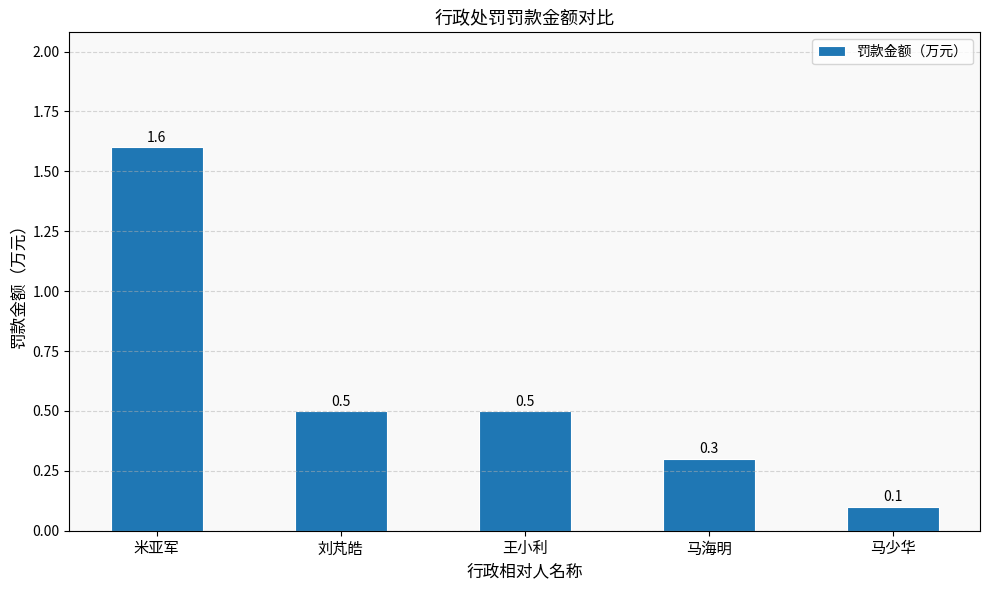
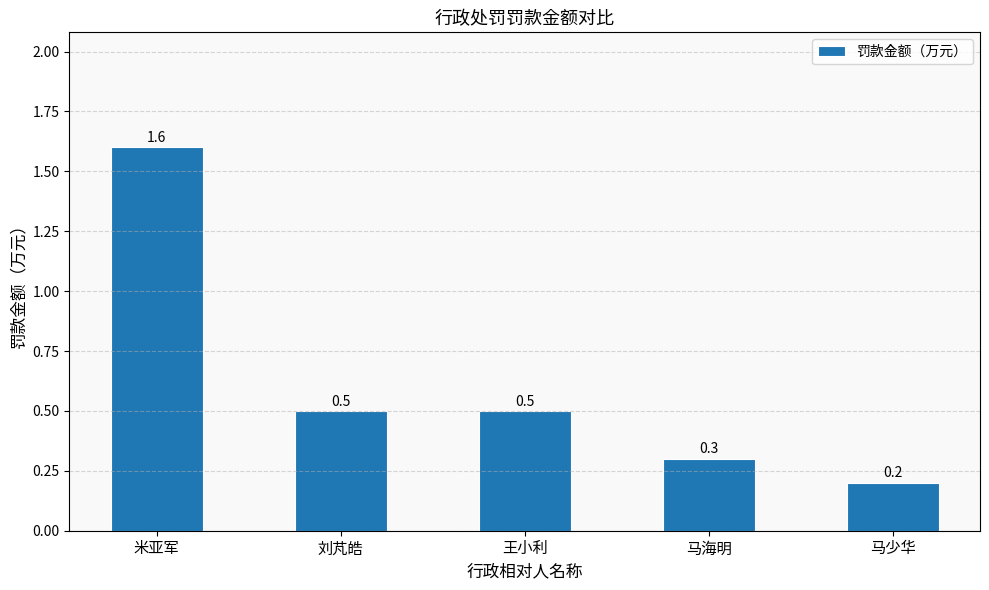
  {
    "米亚军": 1.6,
    "刘芃皓": 0.5,
    "王小利": 0.5,
    "马海明": 0.3,
-   "马少华": 0.1
+   "马少华": 0.2
  }
